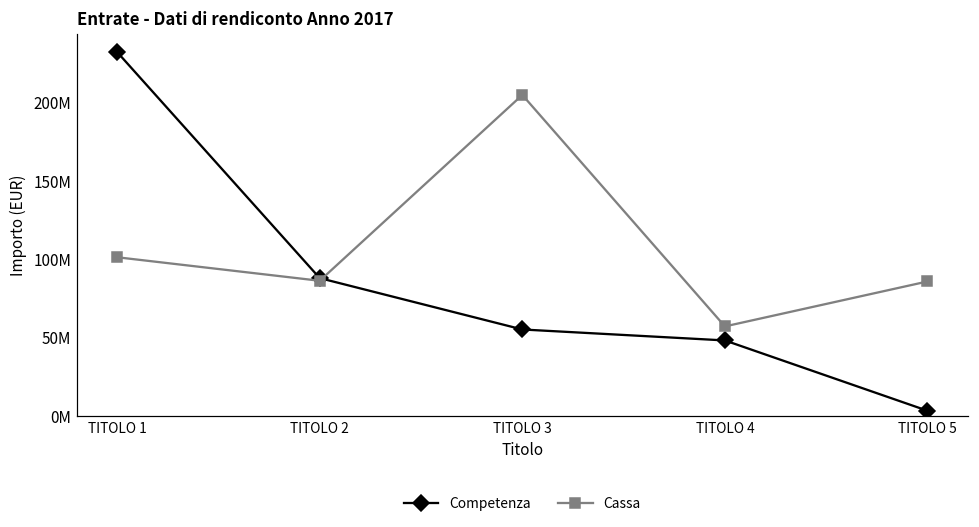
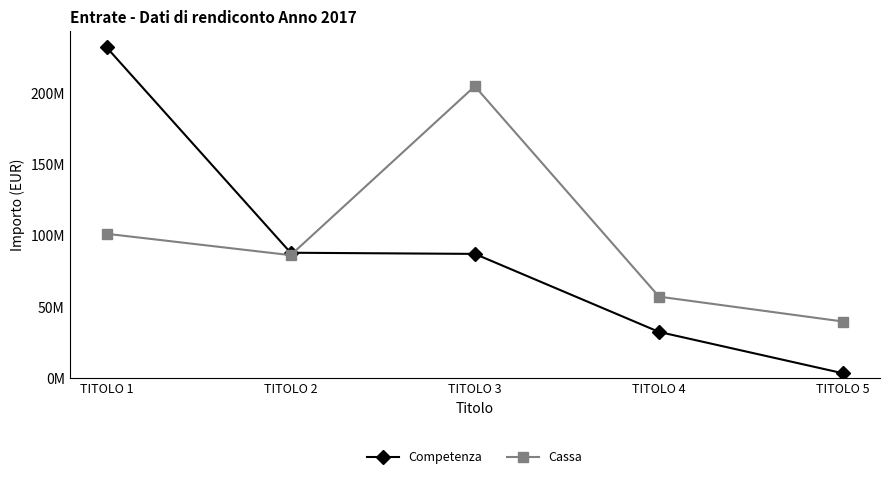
  {
    "Competenza": {
      "TITOLO 1": 232000000,
-     "TITOLO 3": 55000000,
-     "TITOLO 4": 48000000,
+     "TITOLO 3": 87000000,
+     "TITOLO 4": 32000000,
      "TITOLO 5": 3000000
    },
    "Cassa": {
      "TITOLO 1": 101000000,
      "TITOLO 3": 205000000,
      "TITOLO 4": 57000000,
-     "TITOLO 5": 86000000
+     "TITOLO 5": 40000000
    }
  }
